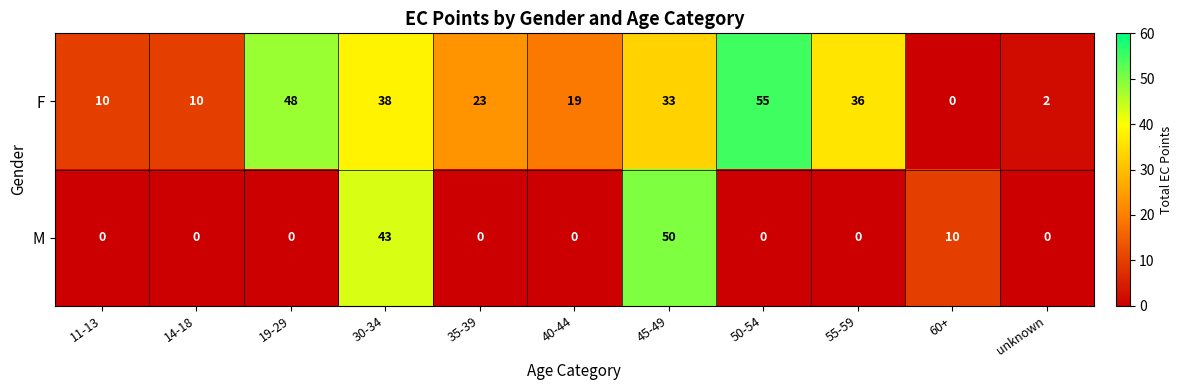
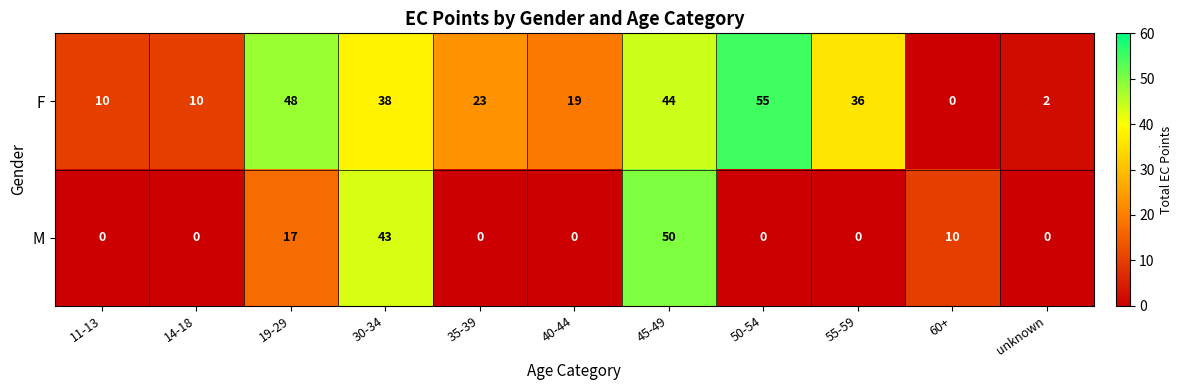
  {
    "F": {
      "11-13": 10,
      "14-18": 10,
      "19-29": 48,
      "30-34": 38,
      "35-39": 23,
      "40-44": 19,
-     "45-49": 33,
+     "45-49": 44,
      "50-54": 55,
      "55-59": 36,
      "60+": 0,
      "unknown": 2
    },
    "M": {
      "11-13": 0,
      "14-18": 0,
-     "19-29": 0,
+     "19-29": 17,
      "30-34": 43,
      "35-39": 0,
      "40-44": 0,
      "45-49": 50,
      "50-54": 0,
      "55-59": 0,
      "60+": 10,
      "unknown": 0
    }
  }
